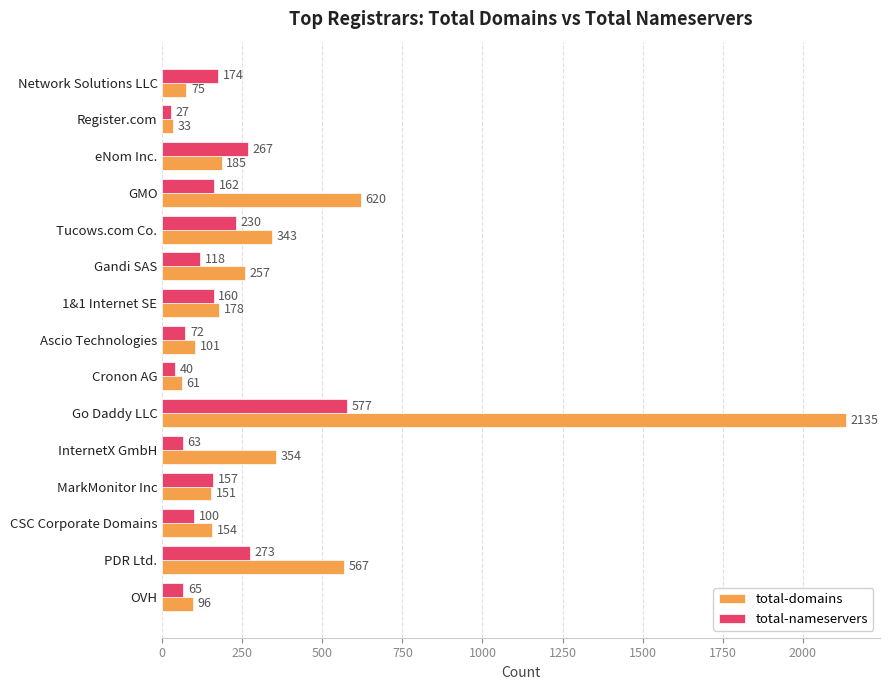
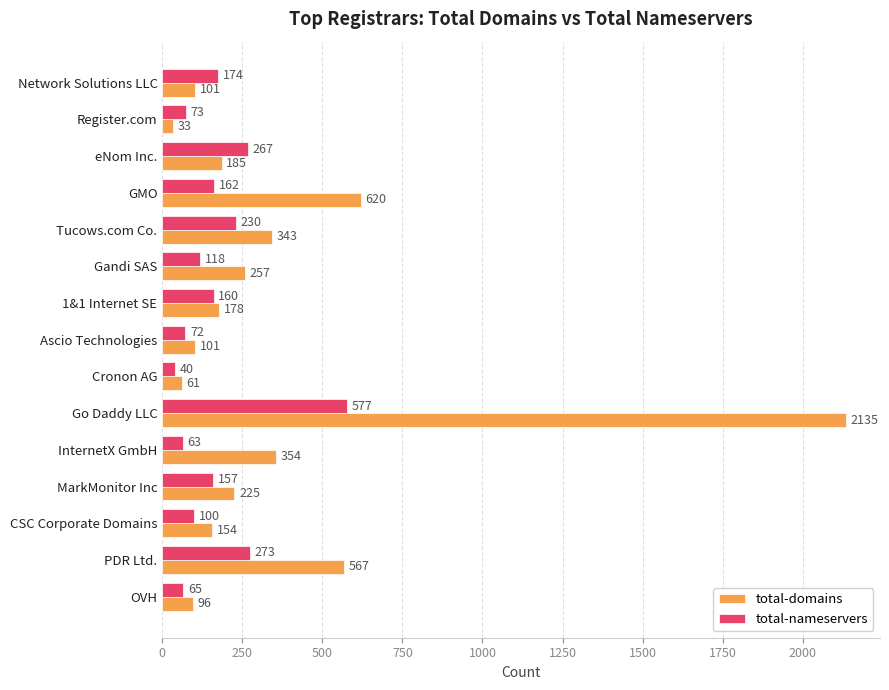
  {
    "total-domains": {
-     "Network Solutions LLC": 75,
+     "Network Solutions LLC": 101,
      "Register.com": 33,
      "eNom Inc.": 185,
      "GMO": 620,
      "Tucows.com Co.": 343,
      "Gandi SAS": 257,
      "1&1 Internet SE": 178,
      "Ascio Technologies": 101,
      "Cronon AG": 61,
      "Go Daddy LLC": 2135,
      "InternetX GmbH": 354,
-     "MarkMonitor Inc": 151,
+     "MarkMonitor Inc": 225,
      "CSC Corporate Domains": 154,
      "PDR Ltd.": 567,
      "OVH": 96
    },
    "total-nameservers": {
      "Network Solutions LLC": 174,
-     "Register.com": 27,
+     "Register.com": 73,
      "eNom Inc.": 267,
      "GMO": 162,
      "Tucows.com Co.": 230,
      "Gandi SAS": 118,
      "1&1 Internet SE": 160,
      "Ascio Technologies": 72,
      "Cronon AG": 40,
      "Go Daddy LLC": 577,
      "InternetX GmbH": 63,
      "MarkMonitor Inc": 157,
      "CSC Corporate Domains": 100,
      "PDR Ltd.": 273,
      "OVH": 65
    }
  }
